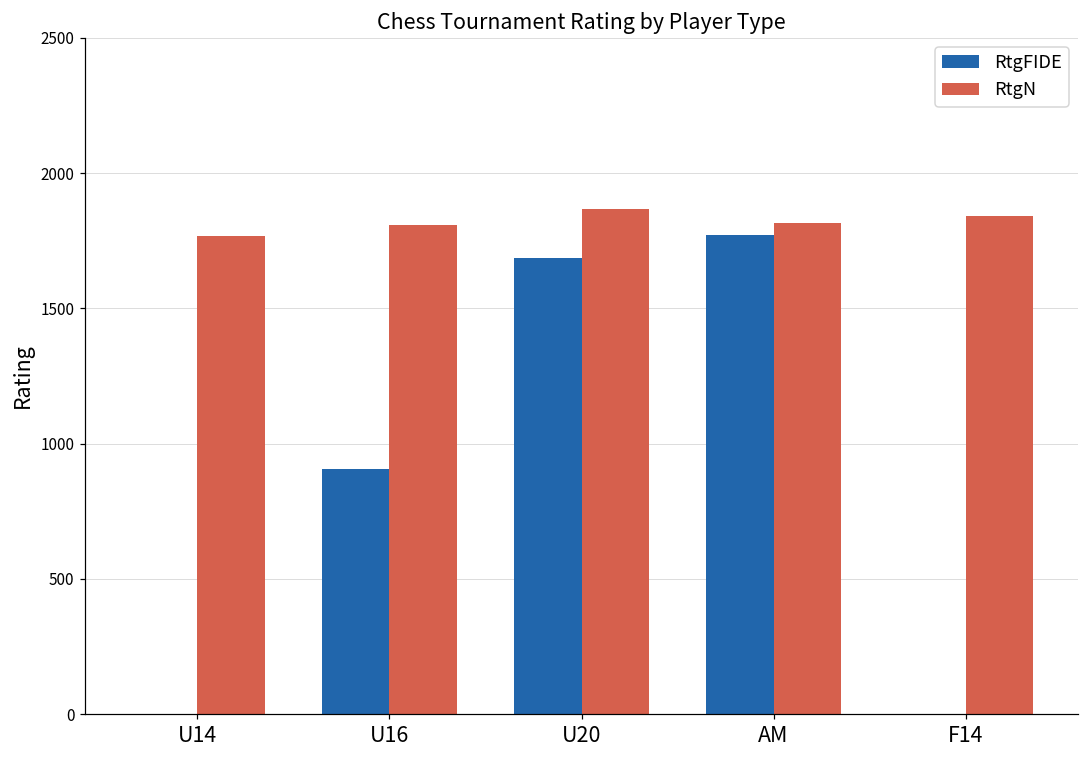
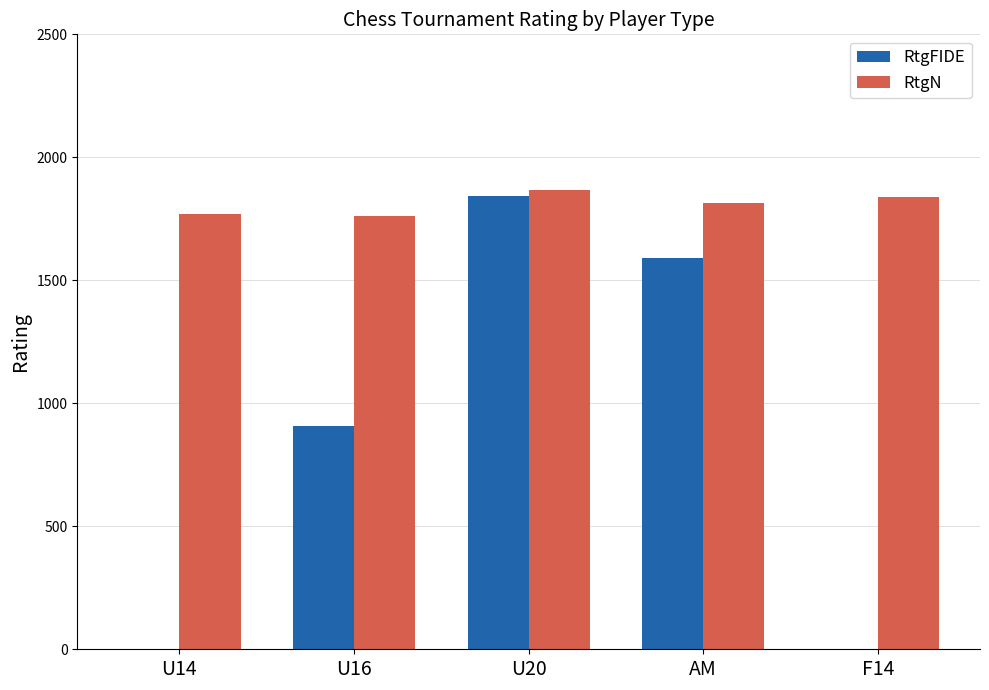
  {
    "RtgFIDE": {
      "U14": 0,
      "U16": 910,
-     "U20": 1690,
-     "AM": 1770,
+     "U20": 1840,
+     "AM": 1590,
      "F14": 0
    },
    "RtgN": {
      "U14": 1770,
-     "U16": 1810,
+     "U16": 1760,
      "U20": 1870,
      "AM": 1820,
      "F14": 1840
    }
  }
